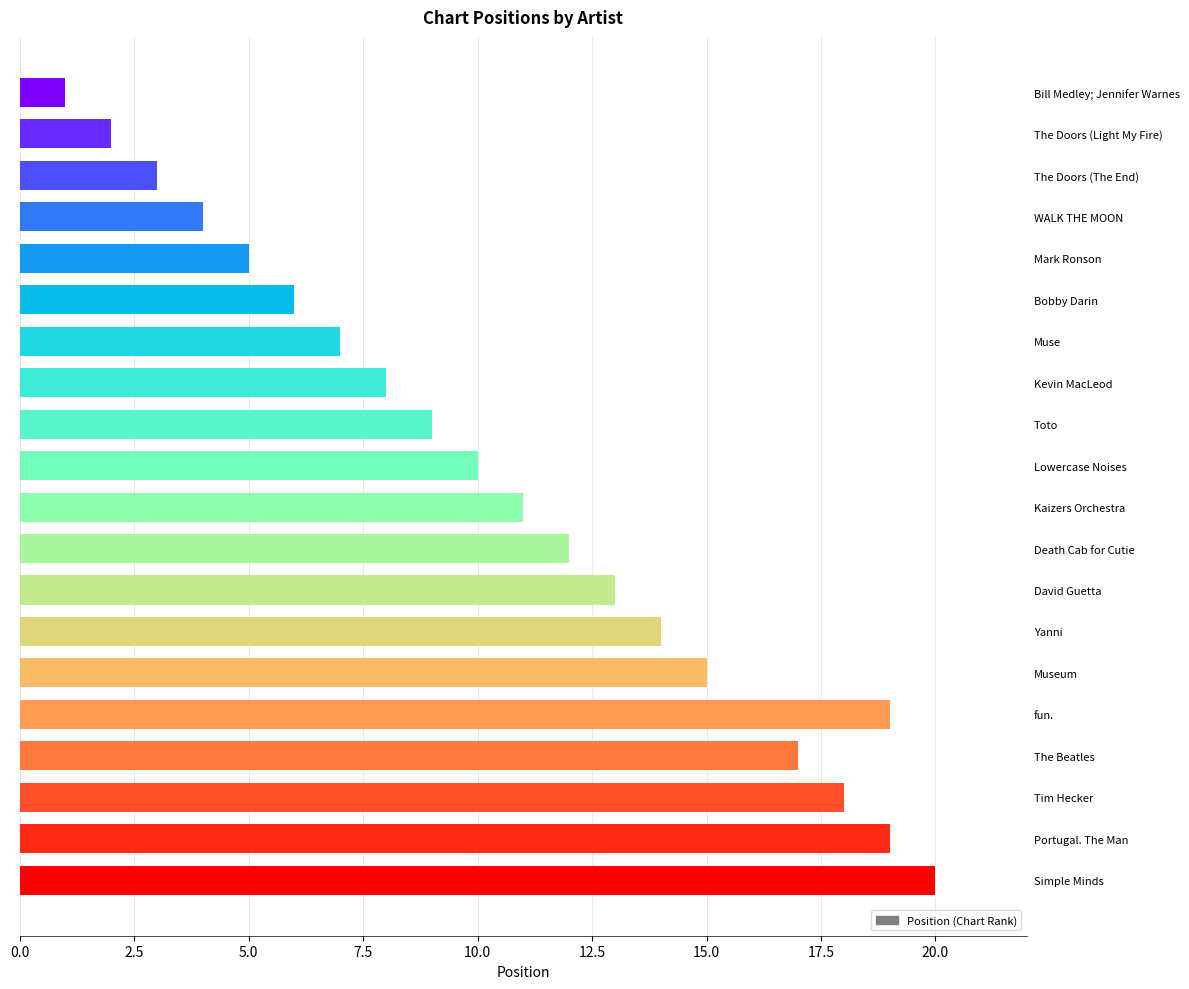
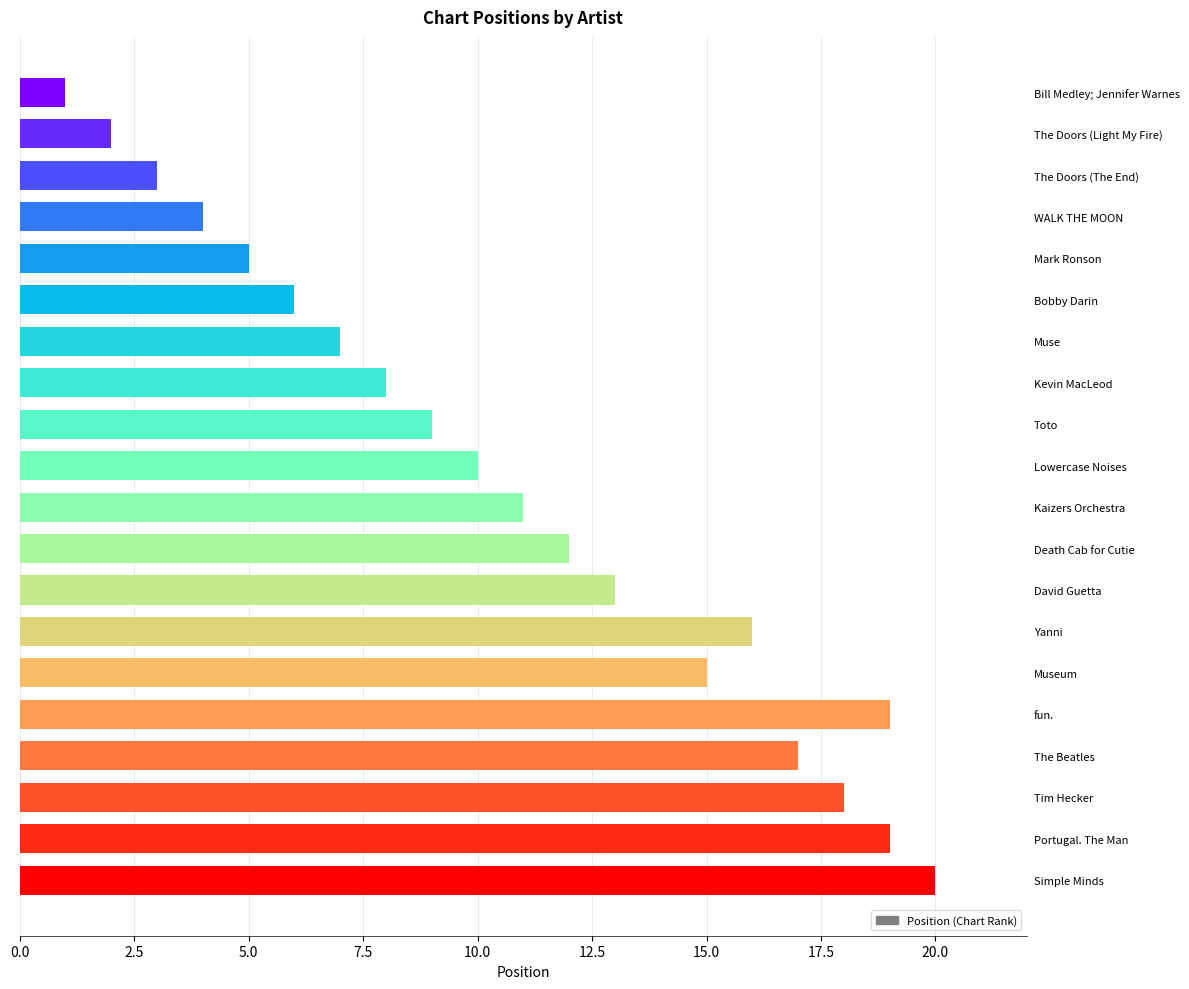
  {
    "Bill Medley; Jennifer Warnes": 1,
    "The Doors (Light My Fire)": 2,
    "The Doors (The End)": 3,
    "WALK THE MOON": 4,
    "Mark Ronson": 5,
    "Bobby Darin": 6,
    "Muse": 7,
    "Kevin MacLeod": 8,
    "Toto": 9,
    "Lowercase Noises": 10,
    "Kaizers Orchestra": 11,
    "Death Cab for Cutie": 12,
    "David Guetta": 13,
-   "Yanni": 14,
+   "Yanni": 16,
    "Museum": 15,
    "fun.": 19,
    "The Beatles": 17,
    "Tim Hecker": 18,
    "Portugal. The Man": 19,
    "Simple Minds": 20
  }
